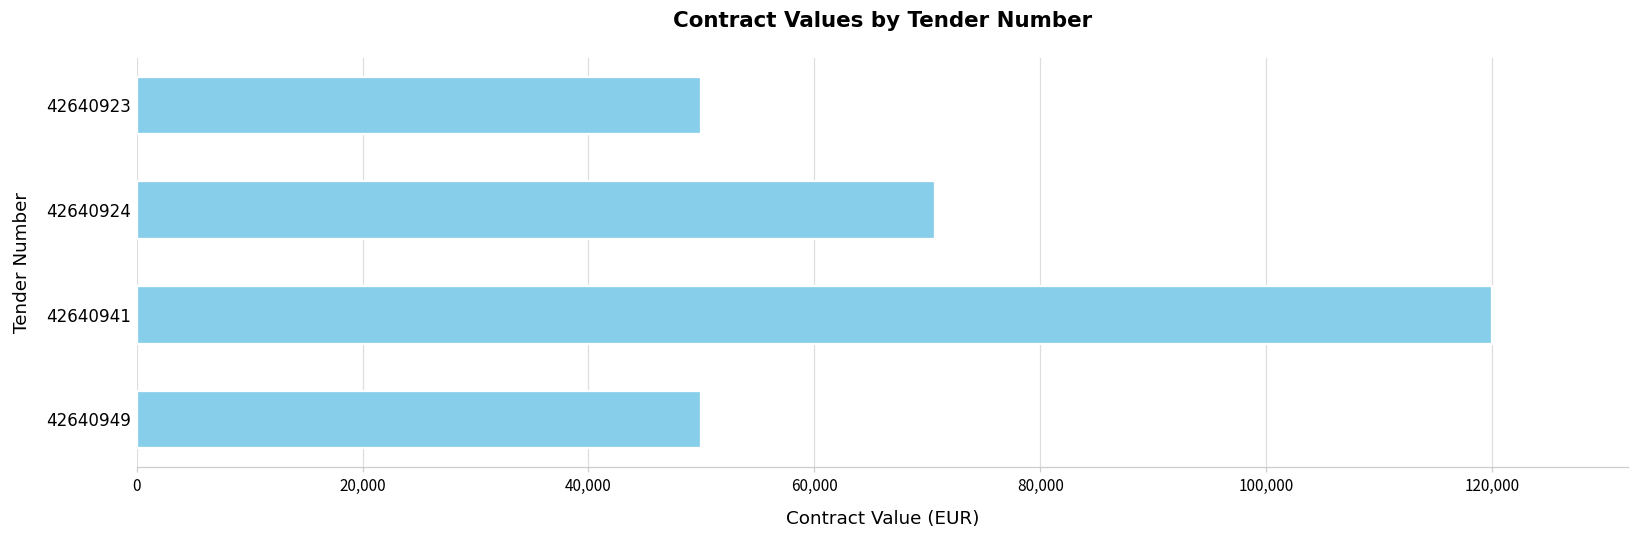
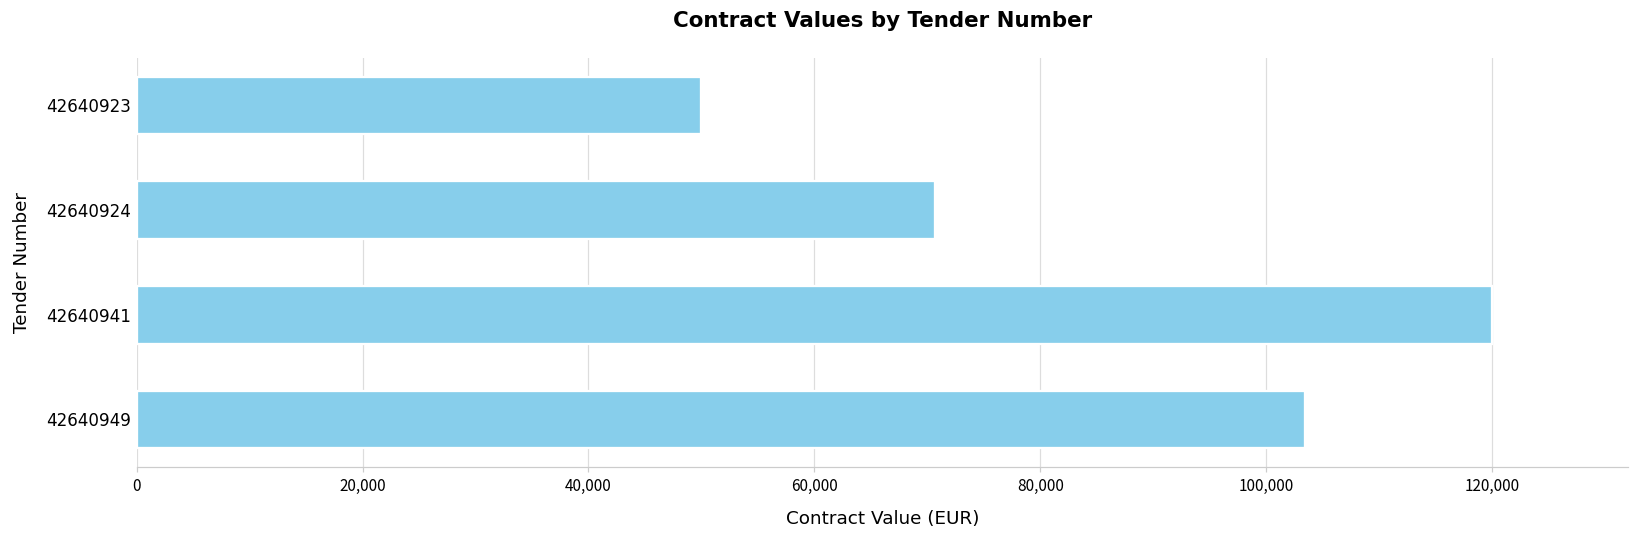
  {
    "42640923": "50,000",
    "42640924": "70,700",
    "42640941": "120,000",
-   "42640949": "50,000"
+   "42640949": "103,400"
  }
